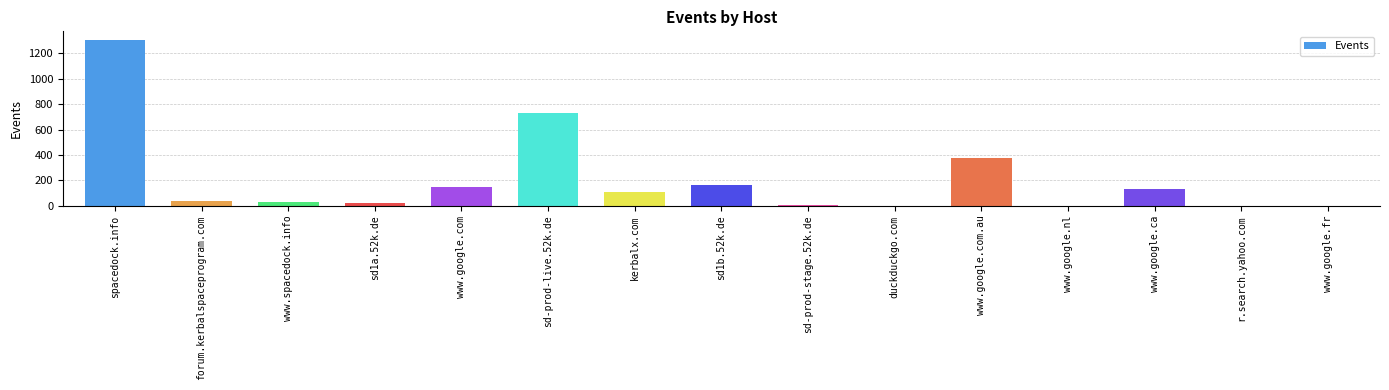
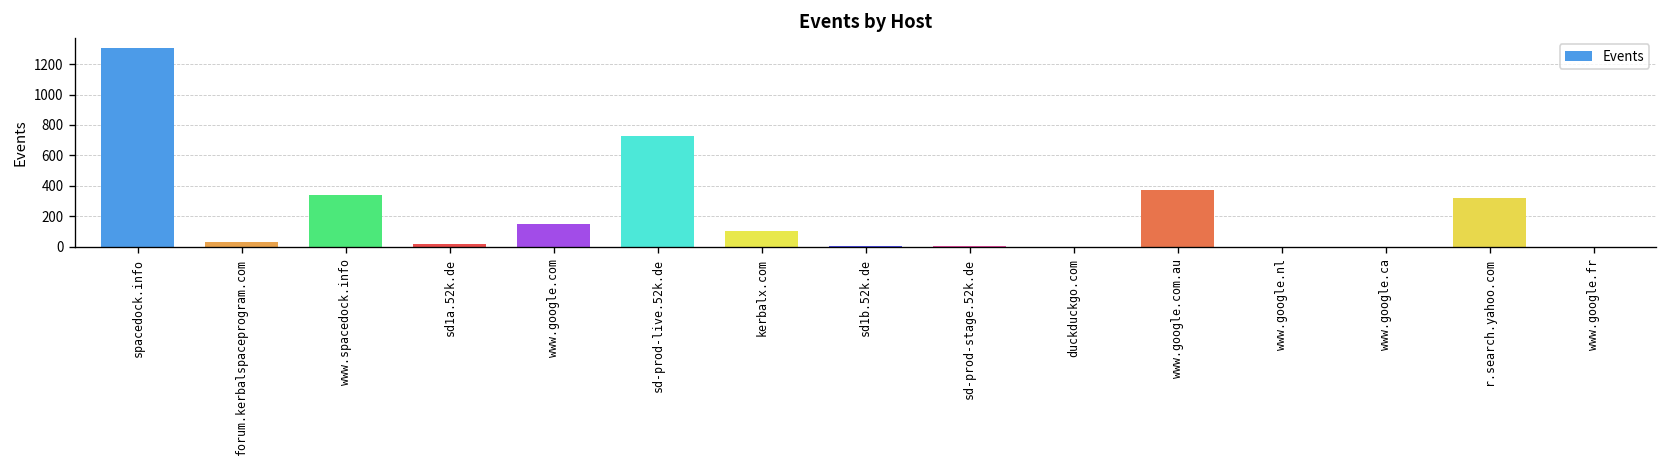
  {
    "spacedock.info": 1310,
    "forum.kerbalspaceprogram.com": 40,
-   "www.spacedock.info": 30,
+   "www.spacedock.info": 340,
    "www.google.com": 150,
    "sd-prod-live.52k.de": 730,
    "kerbalx.com": 110,
-   "sd1b.52k.de": 170,
+   "sd1b.52k.de": 10,
    "www.google.com.au": 380,
-   "www.google.ca": 140,
-   "r.search.yahoo.com": 0
+   "www.google.ca": 0,
+   "r.search.yahoo.com": 320
  }
